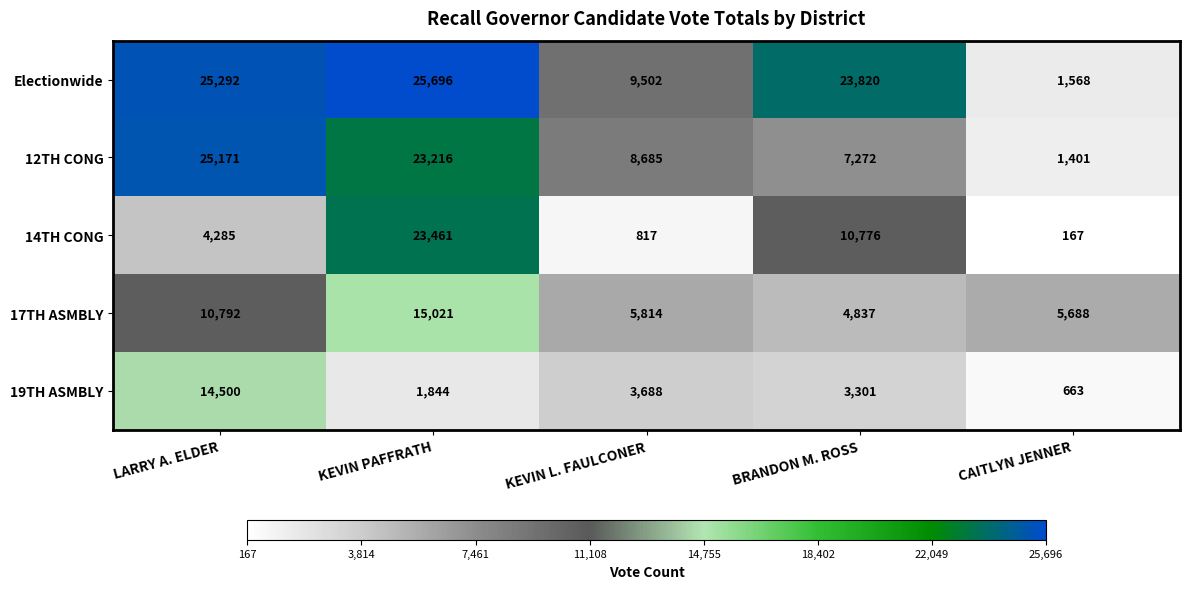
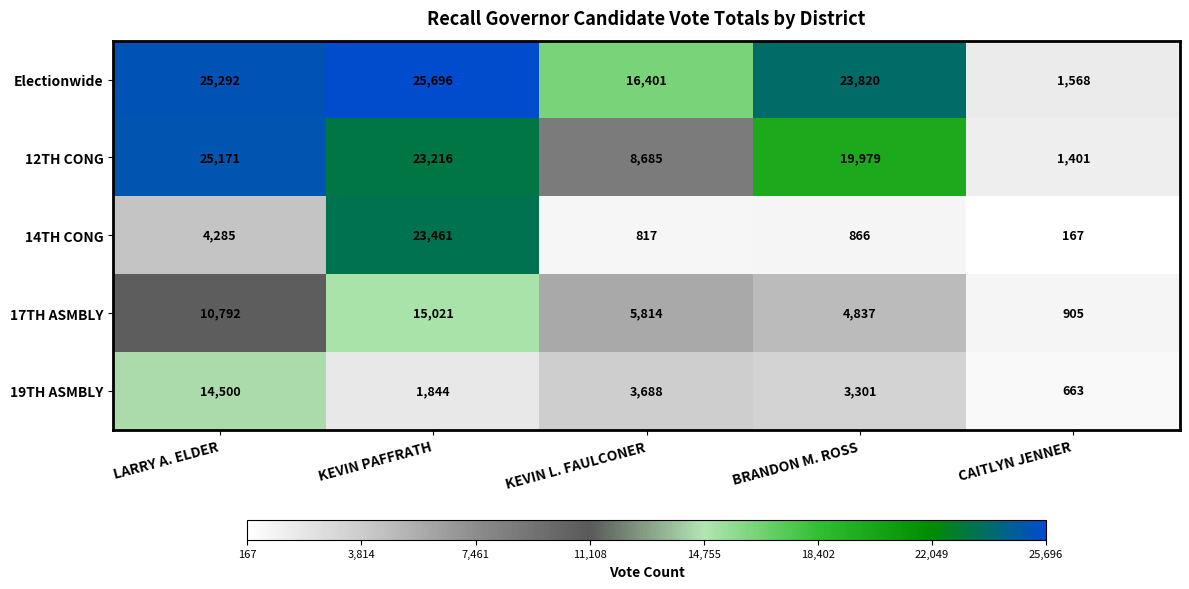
  {
    "Electionwide": {
      "LARRY A. ELDER": "25,292",
      "KEVIN PAFFRATH": "25,696",
-     "KEVIN L. FAULCONER": "9,502",
+     "KEVIN L. FAULCONER": "16,401",
      "BRANDON M. ROSS": "23,820",
      "CAITLYN JENNER": "1,568"
    },
    "12TH CONG": {
      "LARRY A. ELDER": "25,171",
      "KEVIN PAFFRATH": "23,216",
      "KEVIN L. FAULCONER": "8,685",
-     "BRANDON M. ROSS": "7,272",
+     "BRANDON M. ROSS": "19,979",
      "CAITLYN JENNER": "1,401"
    },
    "14TH CONG": {
      "LARRY A. ELDER": "4,285",
      "KEVIN PAFFRATH": "23,461",
      "KEVIN L. FAULCONER": "817",
-     "BRANDON M. ROSS": "10,776",
+     "BRANDON M. ROSS": "866",
      "CAITLYN JENNER": "167"
    },
    "17TH ASMBLY": {
      "LARRY A. ELDER": "10,792",
      "KEVIN PAFFRATH": "15,021",
      "KEVIN L. FAULCONER": "5,814",
      "BRANDON M. ROSS": "4,837",
-     "CAITLYN JENNER": "5,688"
+     "CAITLYN JENNER": "905"
    },
    "19TH ASMBLY": {
      "LARRY A. ELDER": "14,500",
      "KEVIN PAFFRATH": "1,844",
      "KEVIN L. FAULCONER": "3,688",
      "BRANDON M. ROSS": "3,301",
      "CAITLYN JENNER": "663"
    }
  }
